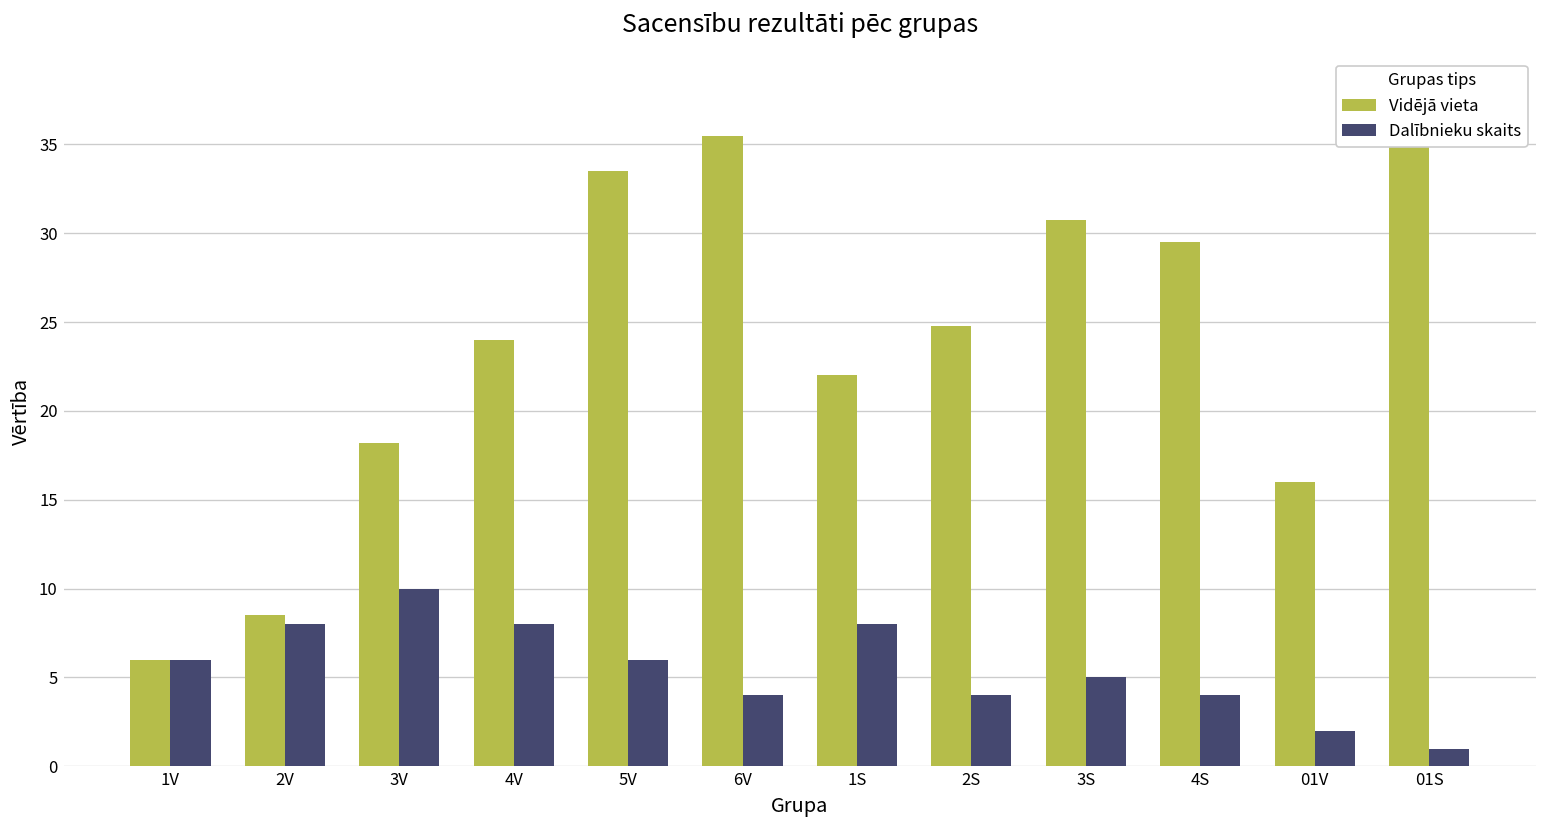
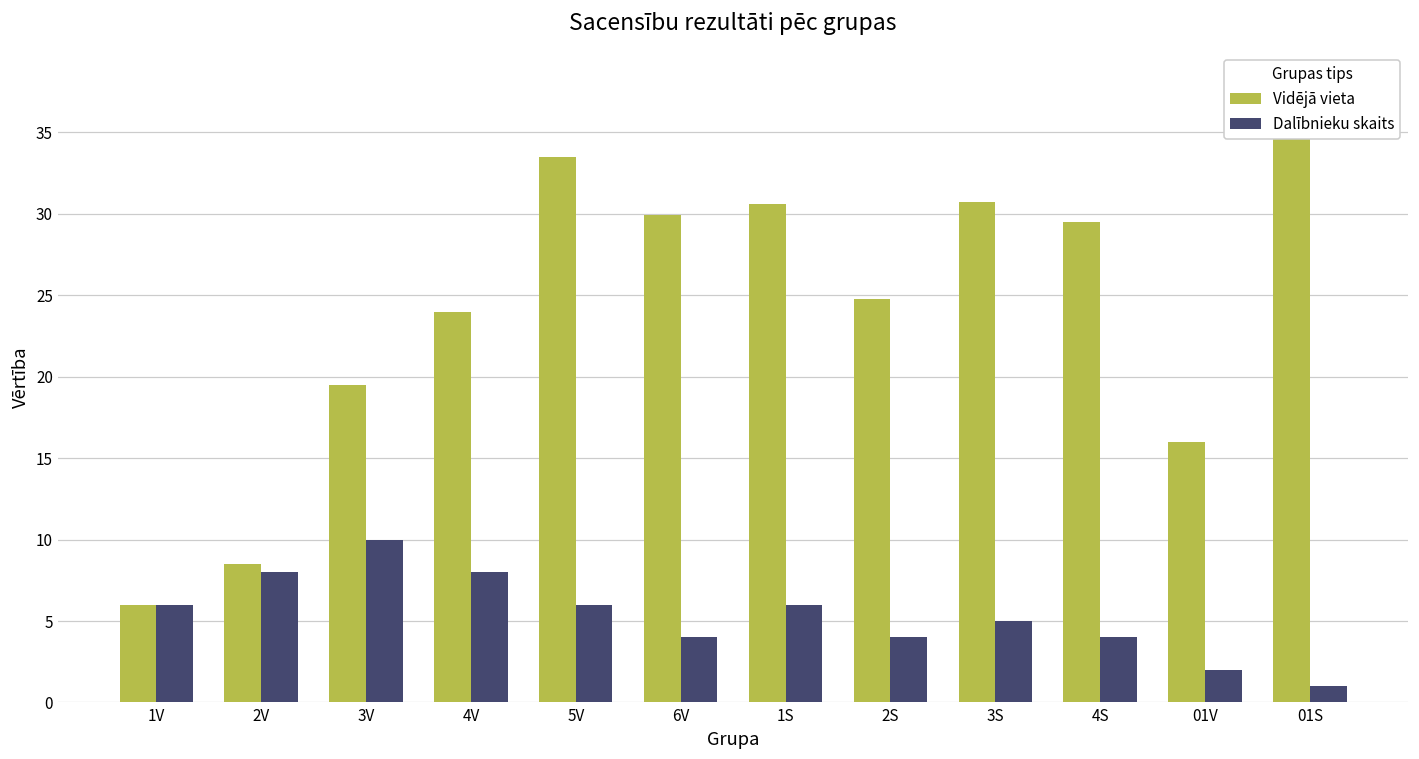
  {
    "Vidējā vieta": {
      "1V": 6.0,
      "2V": 8.5,
-     "3V": 18.2,
+     "3V": 19.5,
      "4V": 24.0,
      "5V": 33.5,
-     "6V": 35.5,
-     "1S": 22.0,
+     "6V": 29.9,
+     "1S": 30.6,
      "2S": 24.8,
      "3S": 30.8,
      "4S": 29.5,
      "01V": 16.0
    },
    "Dalībnieku skaits": {
      "1V": 6,
      "2V": 8,
      "3V": 10,
      "4V": 8,
      "5V": 6,
      "6V": 4,
-     "1S": 8,
+     "1S": 6,
      "2S": 4,
      "3S": 5,
      "4S": 4,
      "01V": 2,
      "01S": 1
    }
  }
